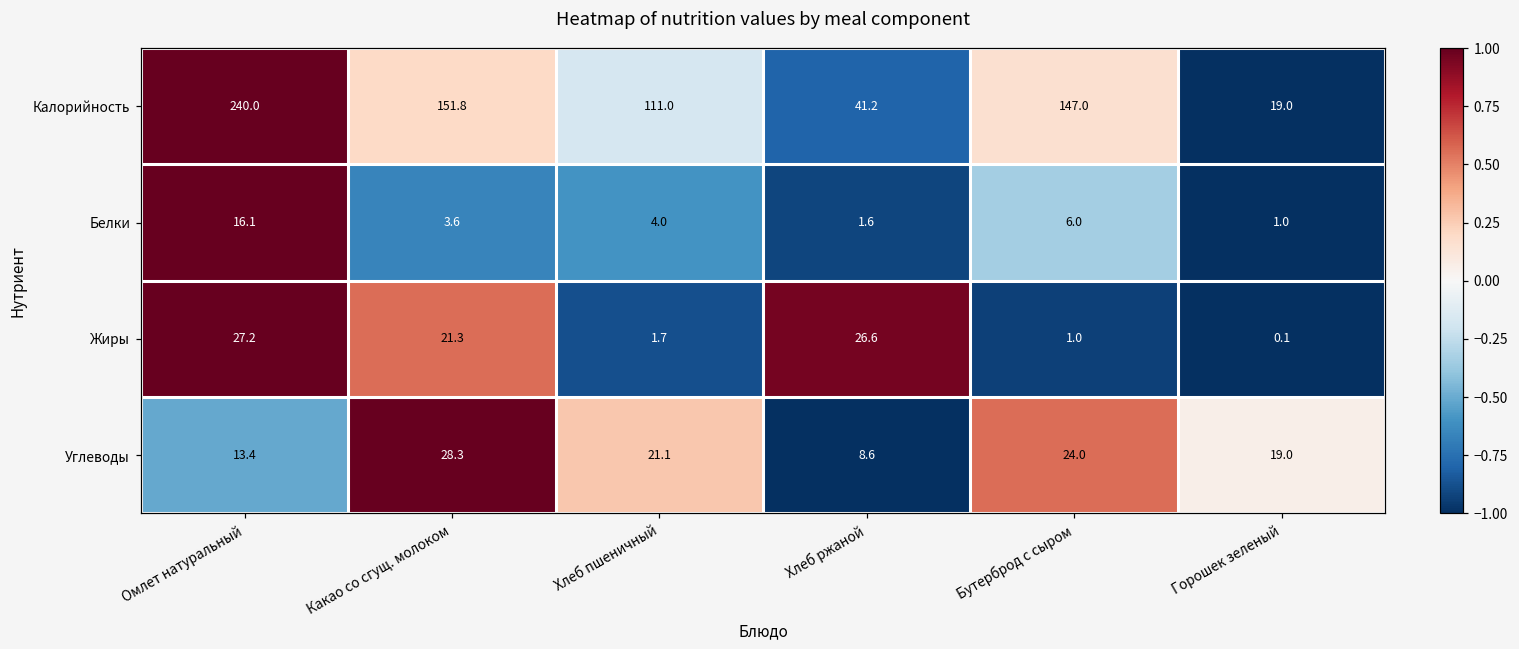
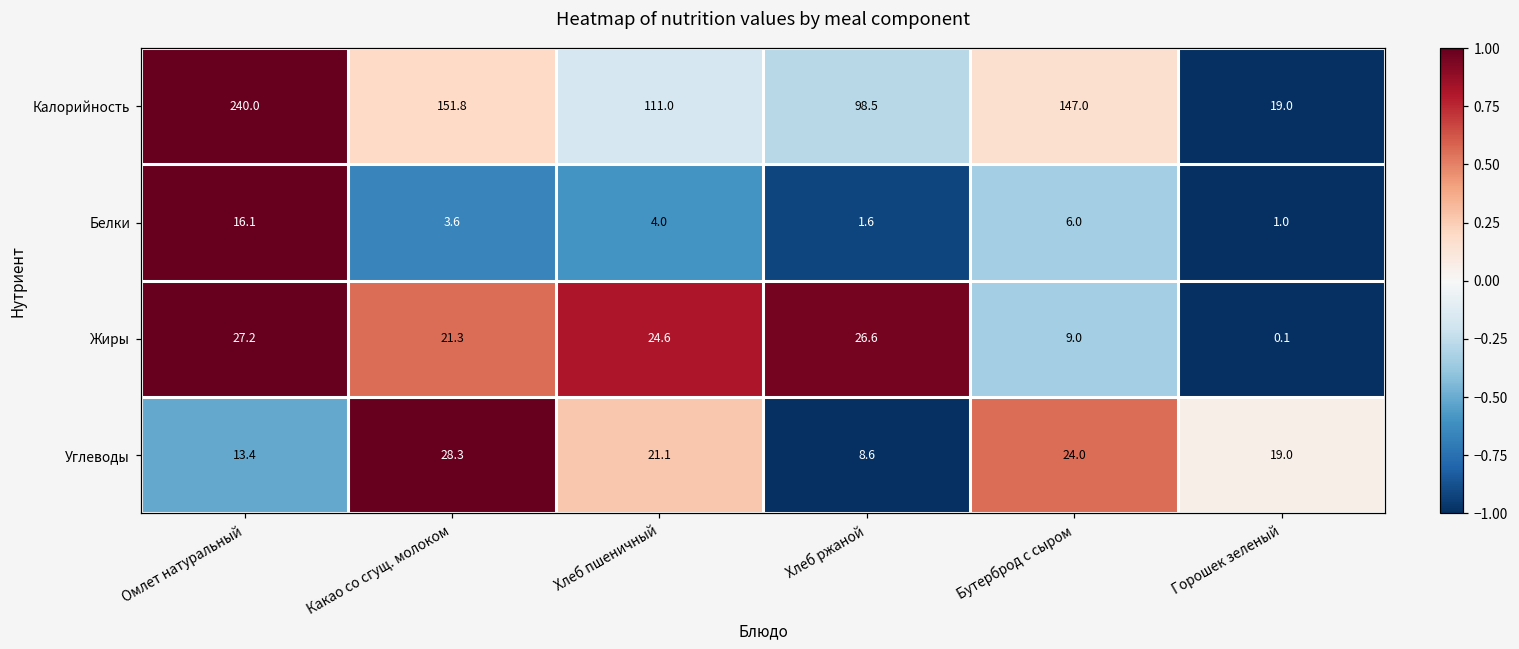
  {
    "Калорийность": {
      "Омлет натуральный": 240.0,
      "Какао со сгущ. молоком": 151.8,
      "Хлеб пшеничный": 111.0,
-     "Хлеб ржаной": 41.2,
+     "Хлеб ржаной": 98.5,
      "Бутерброд с сыром": 147.0,
      "Горошек зеленый": 19.0
    },
    "Белки": {
      "Омлет натуральный": 16.1,
      "Какао со сгущ. молоком": 3.6,
      "Хлеб пшеничный": 4.0,
      "Хлеб ржаной": 1.6,
      "Бутерброд с сыром": 6.0,
      "Горошек зеленый": 1.0
    },
    "Жиры": {
      "Омлет натуральный": 27.2,
      "Какао со сгущ. молоком": 21.3,
-     "Хлеб пшеничный": 1.7,
+     "Хлеб пшеничный": 24.6,
      "Хлеб ржаной": 26.6,
-     "Бутерброд с сыром": 1.0,
+     "Бутерброд с сыром": 9.0,
      "Горошек зеленый": 0.1
    },
    "Углеводы": {
      "Омлет натуральный": 13.4,
      "Какао со сгущ. молоком": 28.3,
      "Хлеб пшеничный": 21.1,
      "Хлеб ржаной": 8.6,
      "Бутерброд с сыром": 24.0,
      "Горошек зеленый": 19.0
    }
  }
